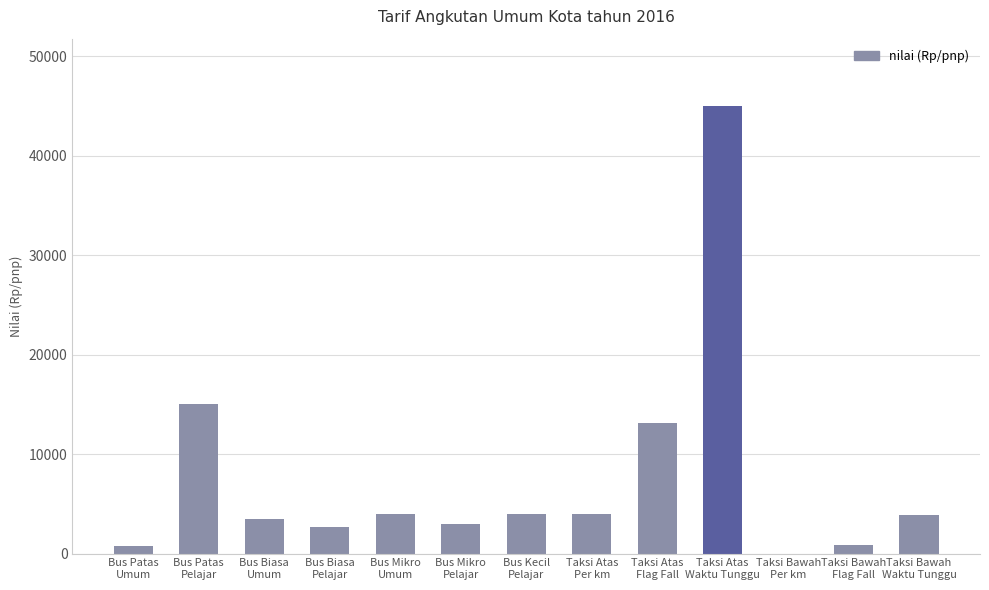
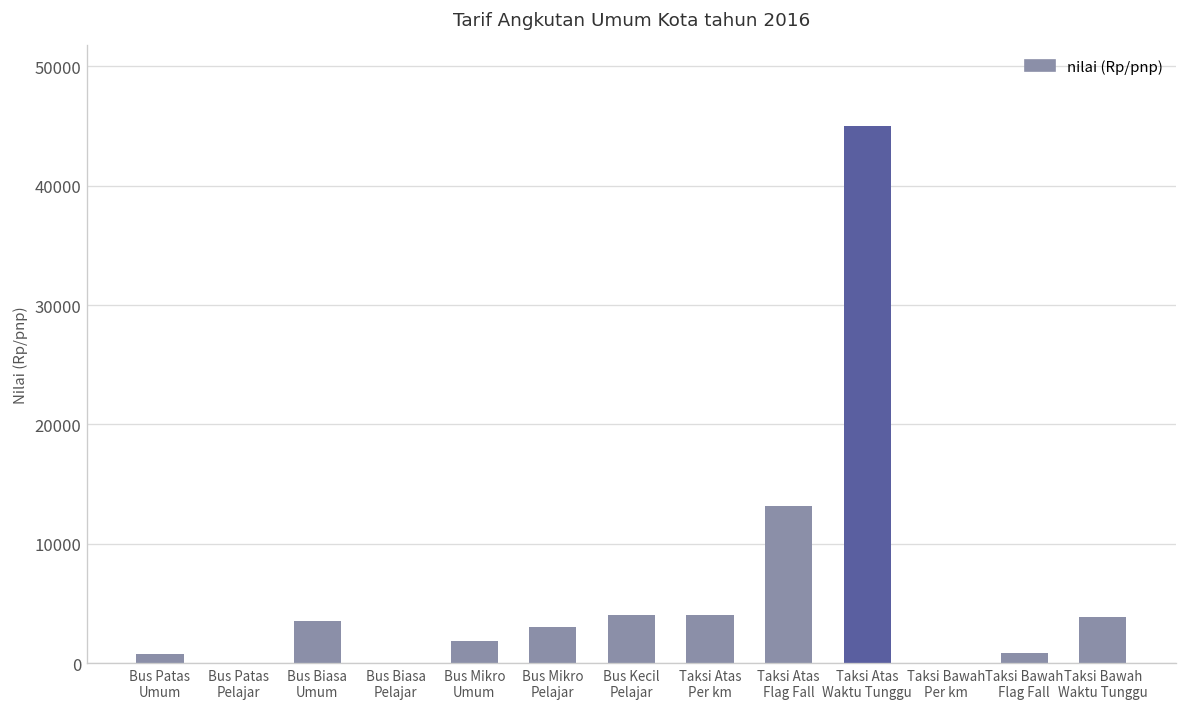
  {
    "Bus Patas Umum": 1000,
-   "Bus Patas Pelajar": 15000,
+   "Bus Patas Pelajar": 0,
    "Bus Biasa Umum": 4000,
-   "Bus Biasa Pelajar": 3000,
-   "Bus Mikro Umum": 4000,
+   "Bus Biasa Pelajar": 0,
+   "Bus Mikro Umum": 2000,
    "Bus Mikro Pelajar": 3000,
    "Bus Kecil Pelajar": 4000,
    "Taksi Atas Per km": 4000,
    "Taksi Atas Flag Fall": 13000,
    "Taksi Atas Waktu Tunggu": 45000,
    "Taksi Bawah Per km": 0,
    "Taksi Bawah Flag Fall": 1000,
    "Taksi Bawah Waktu Tunggu": 4000
  }
